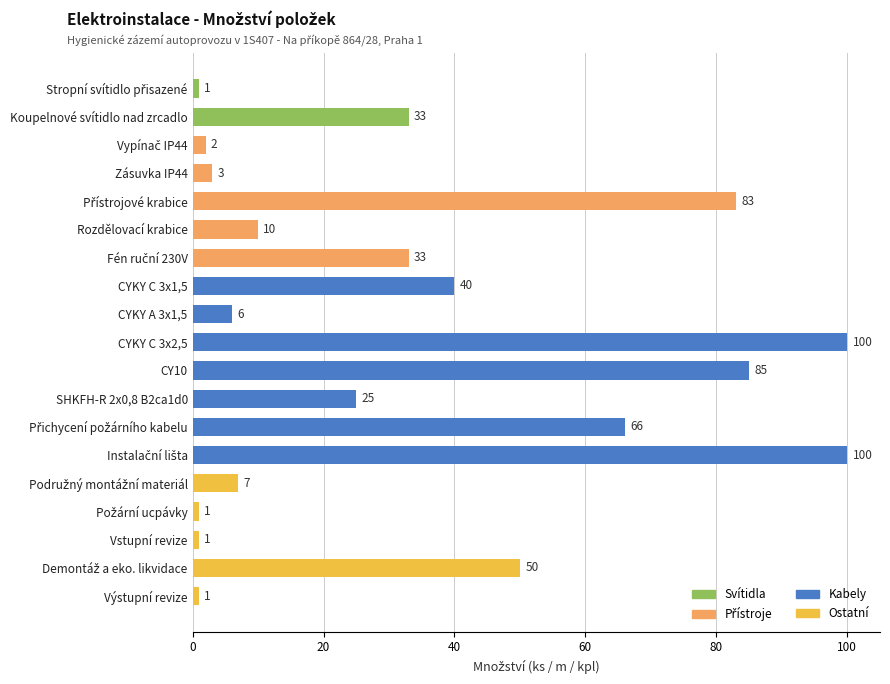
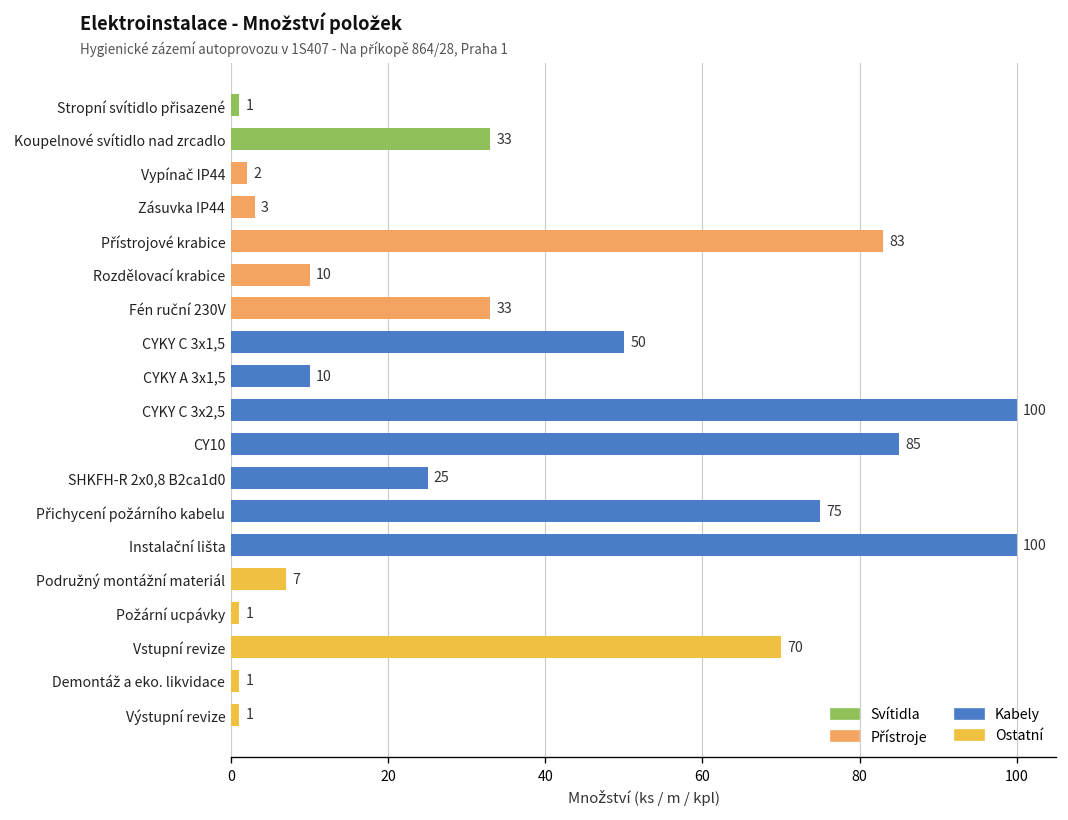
  {
    "Stropní svítidlo přisazené": 1,
    "Koupelnové svítidlo nad zrcadlo": 33,
    "Vypínač IP44": 2,
    "Zásuvka IP44": 3,
    "Přístrojové krabice": 83,
    "Rozdělovací krabice": 10,
    "Fén ruční 230V": 33,
-   "CYKY C 3x1,5": 40,
-   "CYKY A 3x1,5": 6,
+   "CYKY C 3x1,5": 50,
+   "CYKY A 3x1,5": 10,
    "CYKY C 3x2,5": 100,
    "CY10": 85,
    "SHKFH-R 2x0,8 B2ca1d0": 25,
-   "Přichycení požárního kabelu": 66,
+   "Přichycení požárního kabelu": 75,
    "Instalační lišta": 100,
    "Podružný montážní materiál": 7,
    "Požární ucpávky": 1,
-   "Vstupní revize": 1,
-   "Demontáž a eko. likvidace": 50,
+   "Vstupní revize": 70,
+   "Demontáž a eko. likvidace": 1,
    "Výstupní revize": 1
  }
